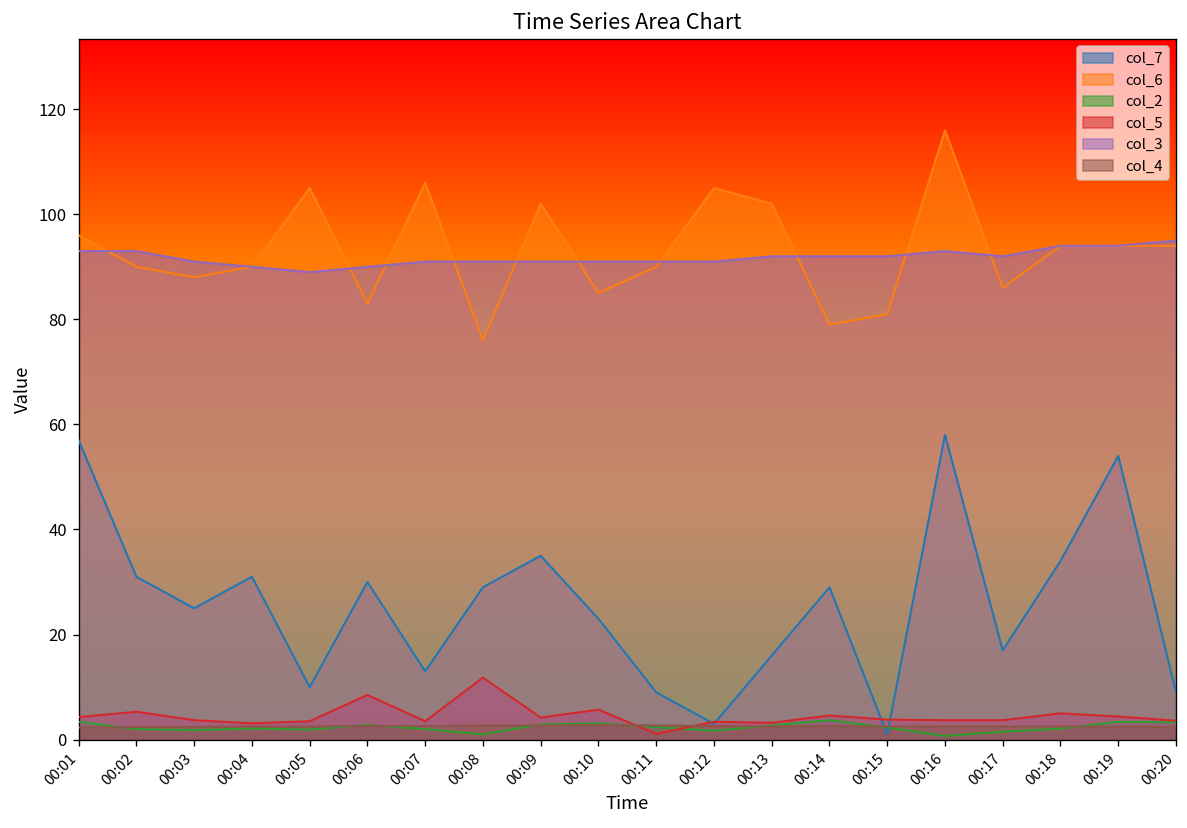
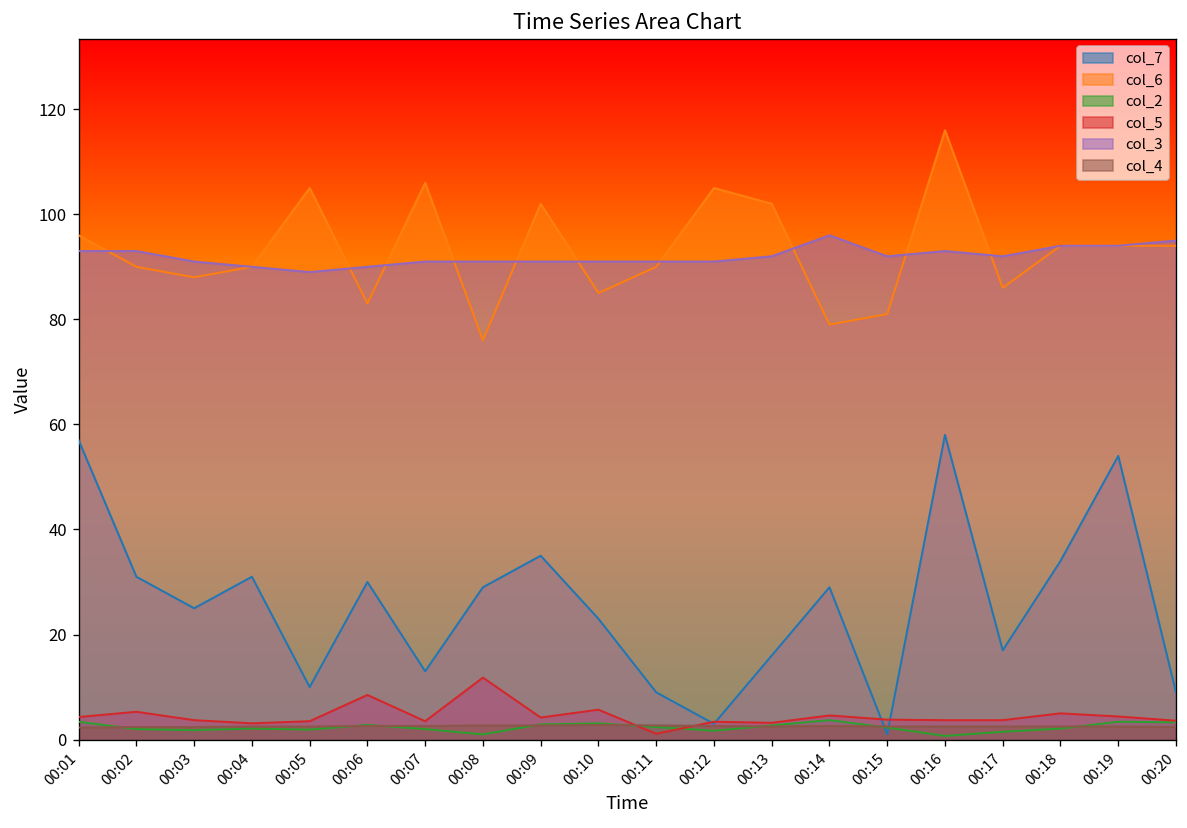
  {
    "col_7": {
      "00:01": 57,
      "00:02": 31,
      "00:03": 25,
      "00:04": 31,
      "00:05": 10,
      "00:06": 30,
      "00:07": 13,
      "00:08": 29,
      "00:09": 35,
      "00:10": 23,
      "00:11": 9,
      "00:13": 16,
      "00:14": 29,
      "00:15": 1,
      "00:16": 58,
      "00:17": 17,
      "00:18": 34,
      "00:19": 54,
      "00:20": 9
    },
    "col_6": {
      "00:01": 96,
      "00:02": 90,
      "00:03": 88,
      "00:05": 105,
      "00:06": 83,
      "00:07": 106,
      "00:08": 76,
      "00:09": 102,
      "00:10": 85,
      "00:11": 90,
      "00:12": 105,
      "00:13": 102,
      "00:14": 79,
      "00:15": 81,
      "00:16": 116,
      "00:17": 86,
      "00:20": 94
    },
    "col_2": {
      "00:01": 3,
      "00:03": 2,
      "00:05": 2,
      "00:07": 2,
      "00:08": 1,
      "00:12": 2,
      "00:14": 4,
      "00:16": 1,
      "00:17": 2,
      "00:19": 3
    },
    "col_5": {
      "00:01": 4,
      "00:02": 5,
      "00:03": 4,
      "00:04": 3,
      "00:05": 4,
      "00:06": 9,
      "00:07": 4,
      "00:08": 12,
      "00:09": 4,
      "00:10": 6,
      "00:11": 1,
      "00:14": 5,
      "00:15": 4,
      "00:16": 4,
      "00:17": 4,
      "00:18": 5,
      "00:19": 4
    },
    "col_3": {
      "00:01": 93,
      "00:02": 93,
      "00:03": 91,
      "00:05": 89,
      "00:06": 90,
      "00:07": 91,
      "00:08": 91,
      "00:09": 91,
      "00:10": 91,
      "00:11": 91,
      "00:12": 91,
      "00:13": 92,
-     "00:14": 92,
+     "00:14": 96,
      "00:15": 92,
      "00:16": 93,
      "00:17": 92,
      "00:20": 95
    },
    "col_4": {
      "00:01": 2,
      "00:03": 2,
      "00:05": 3,
      "00:07": 3,
      "00:08": 3,
      "00:14": 3,
      "00:16": 3,
      "00:17": 3,
      "00:19": 3,
      "00:20": 2
    }
  }
